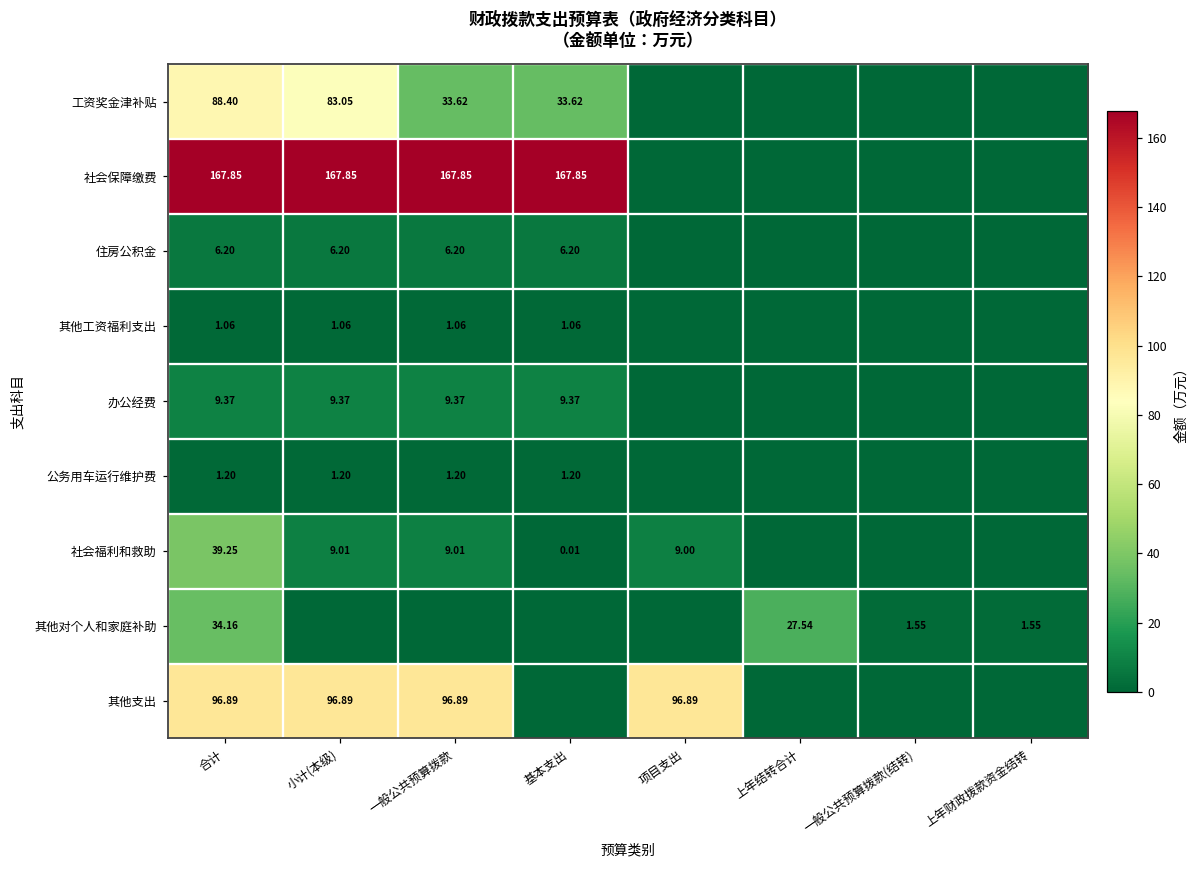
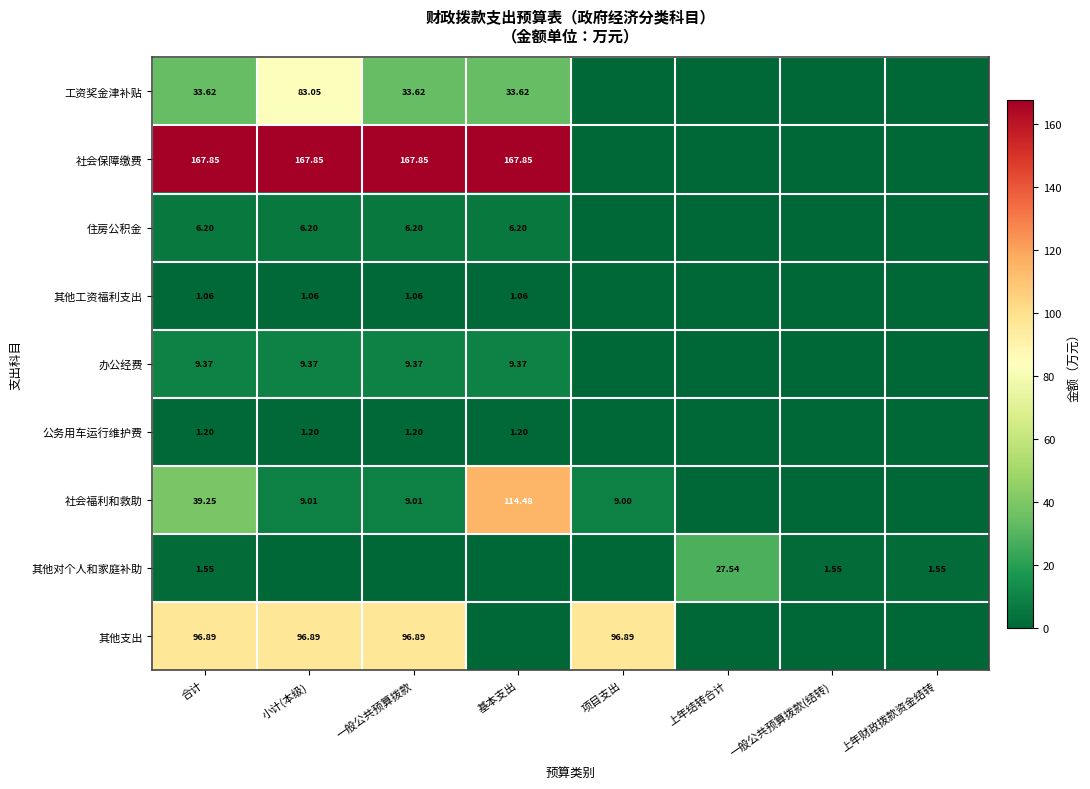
  {
    "工资奖金津补贴": {
-     "合计": 88.40,
+     "合计": 33.62,
      "小计(本级)": 83.05,
      "一般公共预算拨款": 33.62,
      "基本支出": 33.62
    },
    "社会保障缴费": {
      "合计": 167.85,
      "小计(本级)": 167.85,
      "一般公共预算拨款": 167.85,
      "基本支出": 167.85
    },
    "住房公积金": {
      "合计": 6.20,
      "小计(本级)": 6.20,
      "一般公共预算拨款": 6.20,
      "基本支出": 6.20
    },
    "其他工资福利支出": {
      "合计": 1.06,
      "小计(本级)": 1.06,
      "一般公共预算拨款": 1.06,
      "基本支出": 1.06
    },
    "办公经费": {
      "合计": 9.37,
      "小计(本级)": 9.37,
      "一般公共预算拨款": 9.37,
      "基本支出": 9.37
    },
    "公务用车运行维护费": {
      "合计": 1.20,
      "小计(本级)": 1.20,
      "一般公共预算拨款": 1.20,
      "基本支出": 1.20
    },
    "社会福利和救助": {
      "合计": 39.25,
      "小计(本级)": 9.01,
      "一般公共预算拨款": 9.01,
-     "基本支出": 0.01,
+     "基本支出": 114.48,
      "项目支出": 9.00
    },
    "其他对个人和家庭补助": {
-     "合计": 34.16,
+     "合计": 1.55,
      "上年结转合计": 27.54,
      "一般公共预算拨款(结转)": 1.55,
      "上年财政拨款资金结转": 1.55
    },
    "其他支出": {
      "合计": 96.89,
      "小计(本级)": 96.89,
      "一般公共预算拨款": 96.89,
      "项目支出": 96.89
    }
  }
